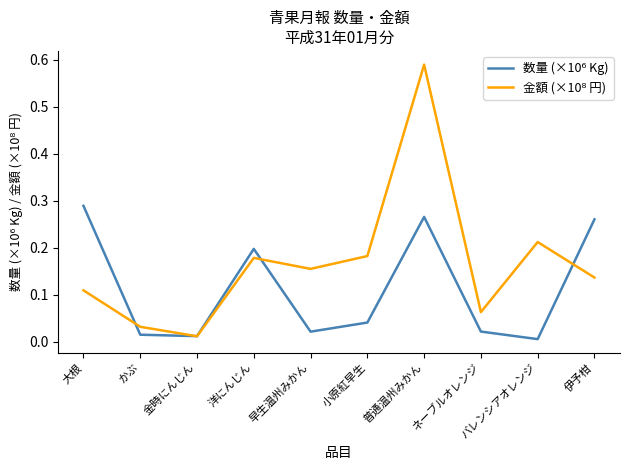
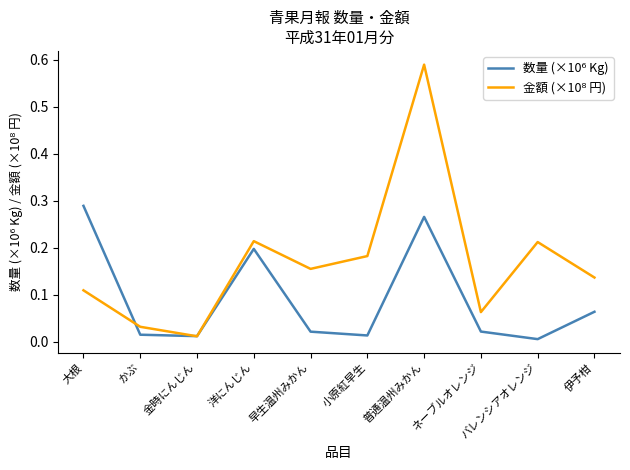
  {
    "数量 (×10⁶ Kg)": {
      "大根": 0.29,
      "かぶ": 0.02,
      "洋にんじん": 0.20,
      "早生温州みかん": 0.02,
-     "小原紅早生": 0.04,
+     "小原紅早生": 0.01,
      "普通温州みかん": 0.27,
      "ネーブルオレンジ": 0.02,
      "バレンシアオレンジ": 0.01,
-     "伊予柑": 0.26
+     "伊予柑": 0.06
    },
    "金額 (×10⁸ 円)": {
      "大根": 0.11,
      "かぶ": 0.03,
-     "洋にんじん": 0.18,
+     "洋にんじん": 0.21,
      "早生温州みかん": 0.16,
      "小原紅早生": 0.18,
      "普通温州みかん": 0.59,
      "ネーブルオレンジ": 0.06,
      "バレンシアオレンジ": 0.21,
      "伊予柑": 0.14
    }
  }
